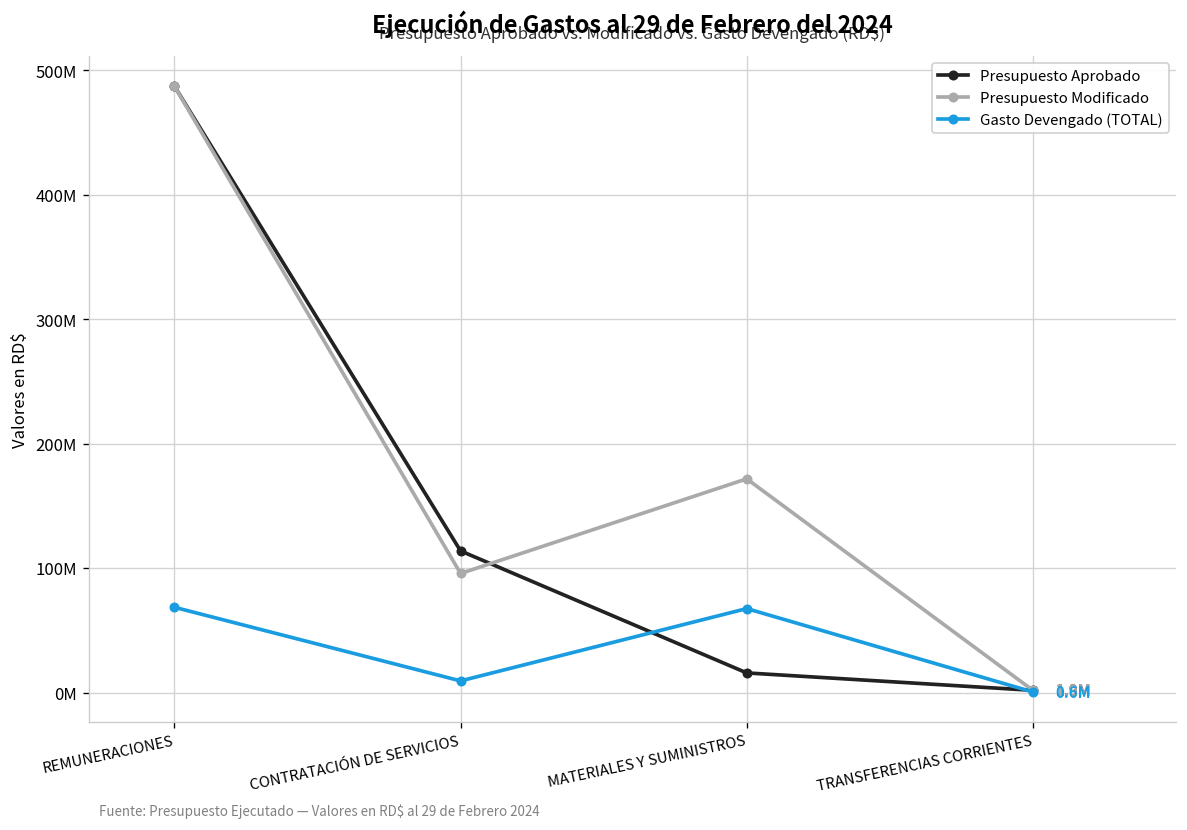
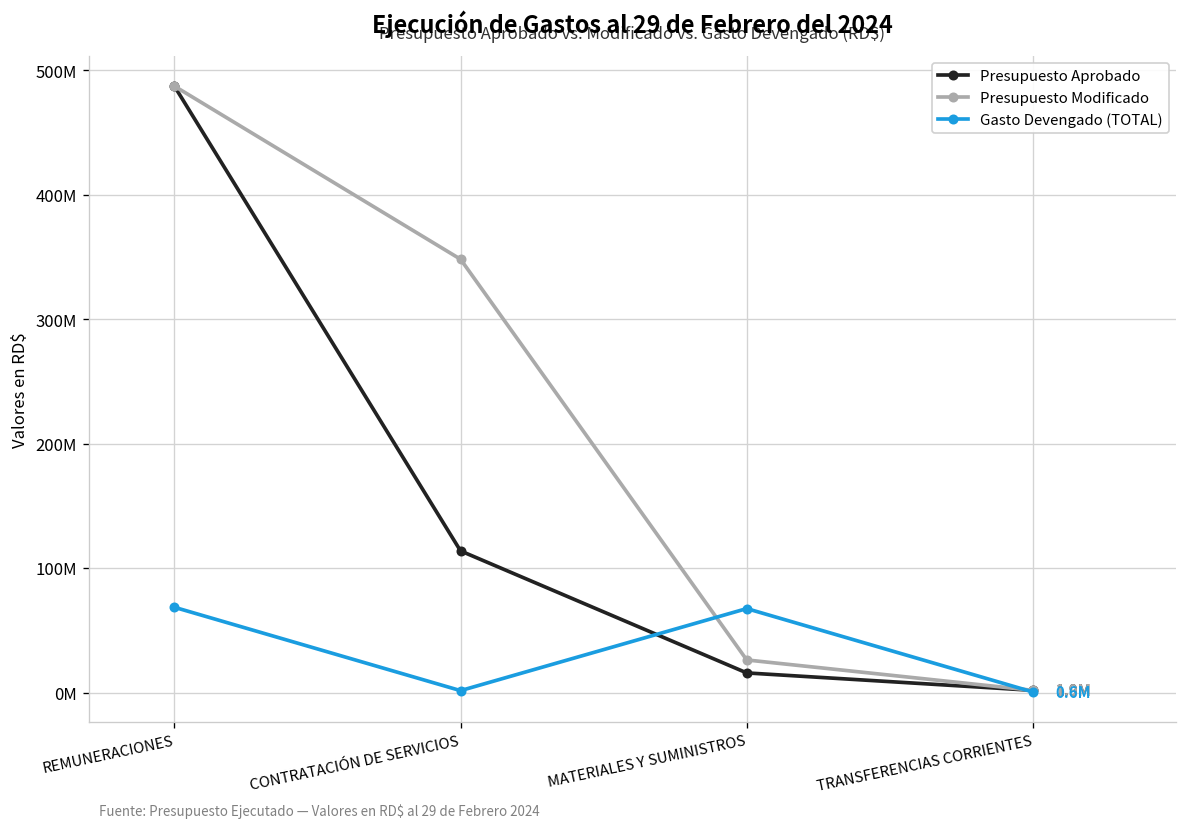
  {
    "Presupuesto Aprobado": {
      "CONTRATACIÓN DE SERVICIOS": 114000000,
      "MATERIALES Y SUMINISTROS": 16000000
    },
    "Presupuesto Modificado": {
-     "CONTRATACIÓN DE SERVICIOS": 96000000,
-     "MATERIALES Y SUMINISTROS": 172000000
+     "CONTRATACIÓN DE SERVICIOS": 348000000,
+     "MATERIALES Y SUMINISTROS": 26000000
    },
    "Gasto Devengado (TOTAL)": {
      "REMUNERACIONES": 69000000,
-     "CONTRATACIÓN DE SERVICIOS": 9000000,
+     "CONTRATACIÓN DE SERVICIOS": 2000000,
      "MATERIALES Y SUMINISTROS": 68000000
    }
  }
